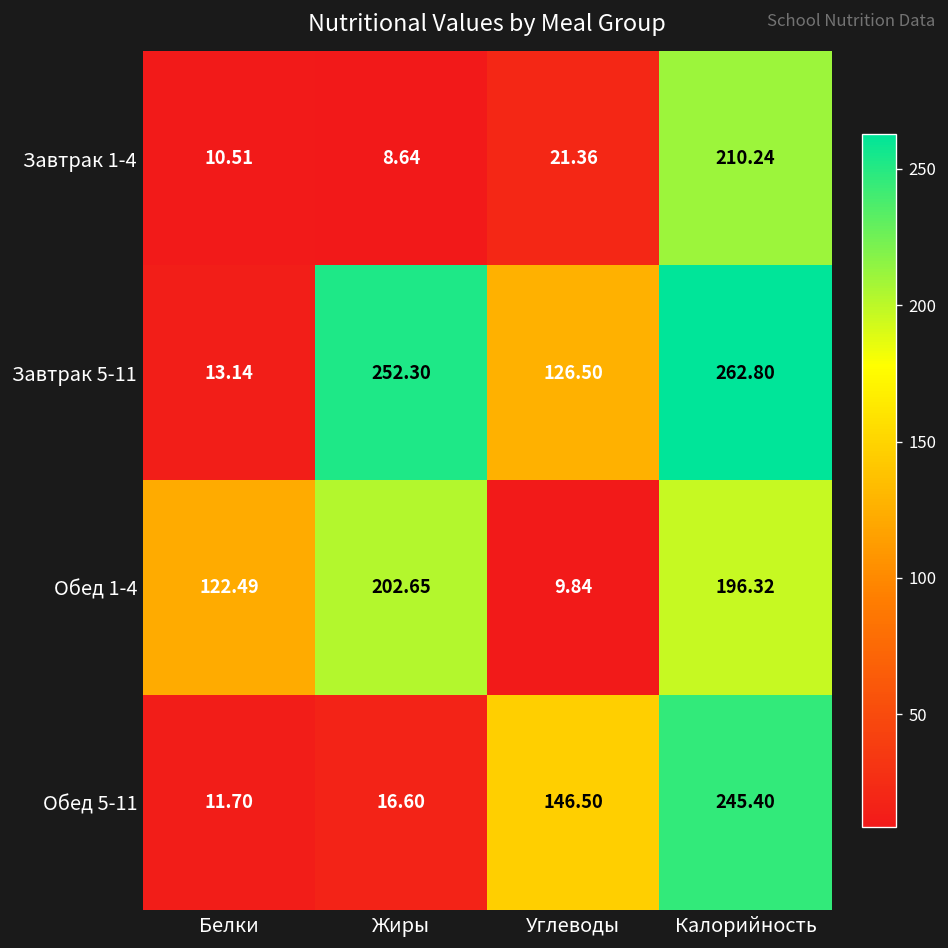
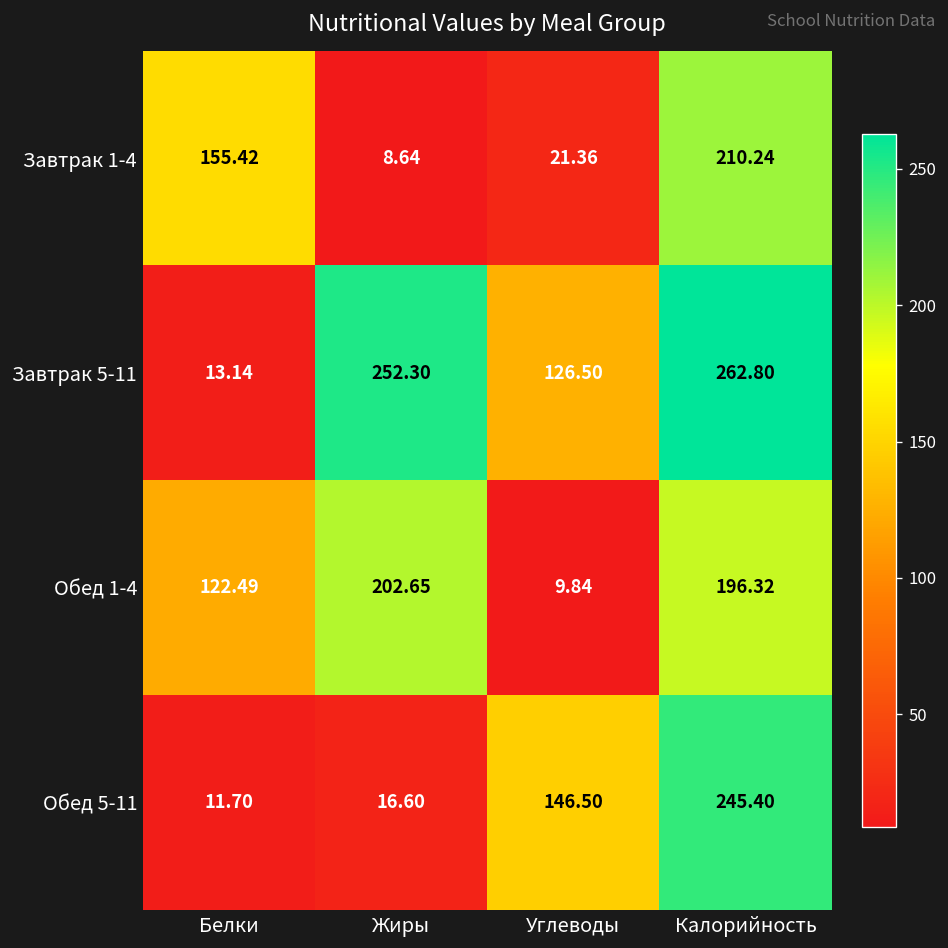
  {
    "Завтрак 1-4": {
-     "Белки": 10.51,
+     "Белки": 155.42,
      "Жиры": 8.64,
      "Углеводы": 21.36,
      "Калорийность": 210.24
    },
    "Завтрак 5-11": {
      "Белки": 13.14,
      "Жиры": 252.30,
      "Углеводы": 126.50,
      "Калорийность": 262.80
    },
    "Обед 1-4": {
      "Белки": 122.49,
      "Жиры": 202.65,
      "Углеводы": 9.84,
      "Калорийность": 196.32
    },
    "Обед 5-11": {
      "Белки": 11.70,
      "Жиры": 16.60,
      "Углеводы": 146.50,
      "Калорийность": 245.40
    }
  }
